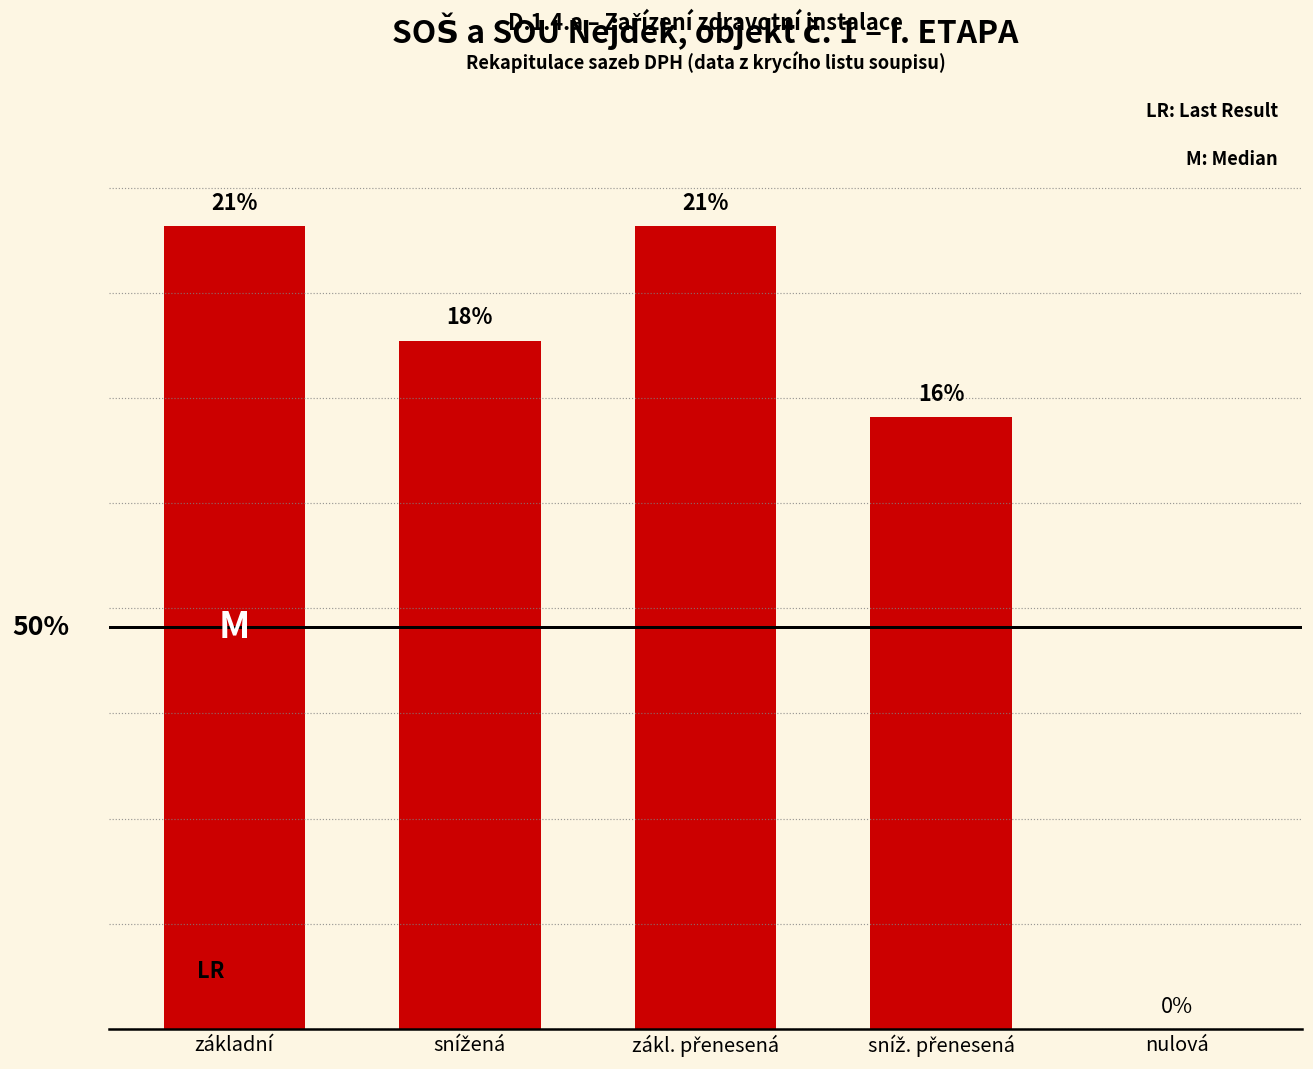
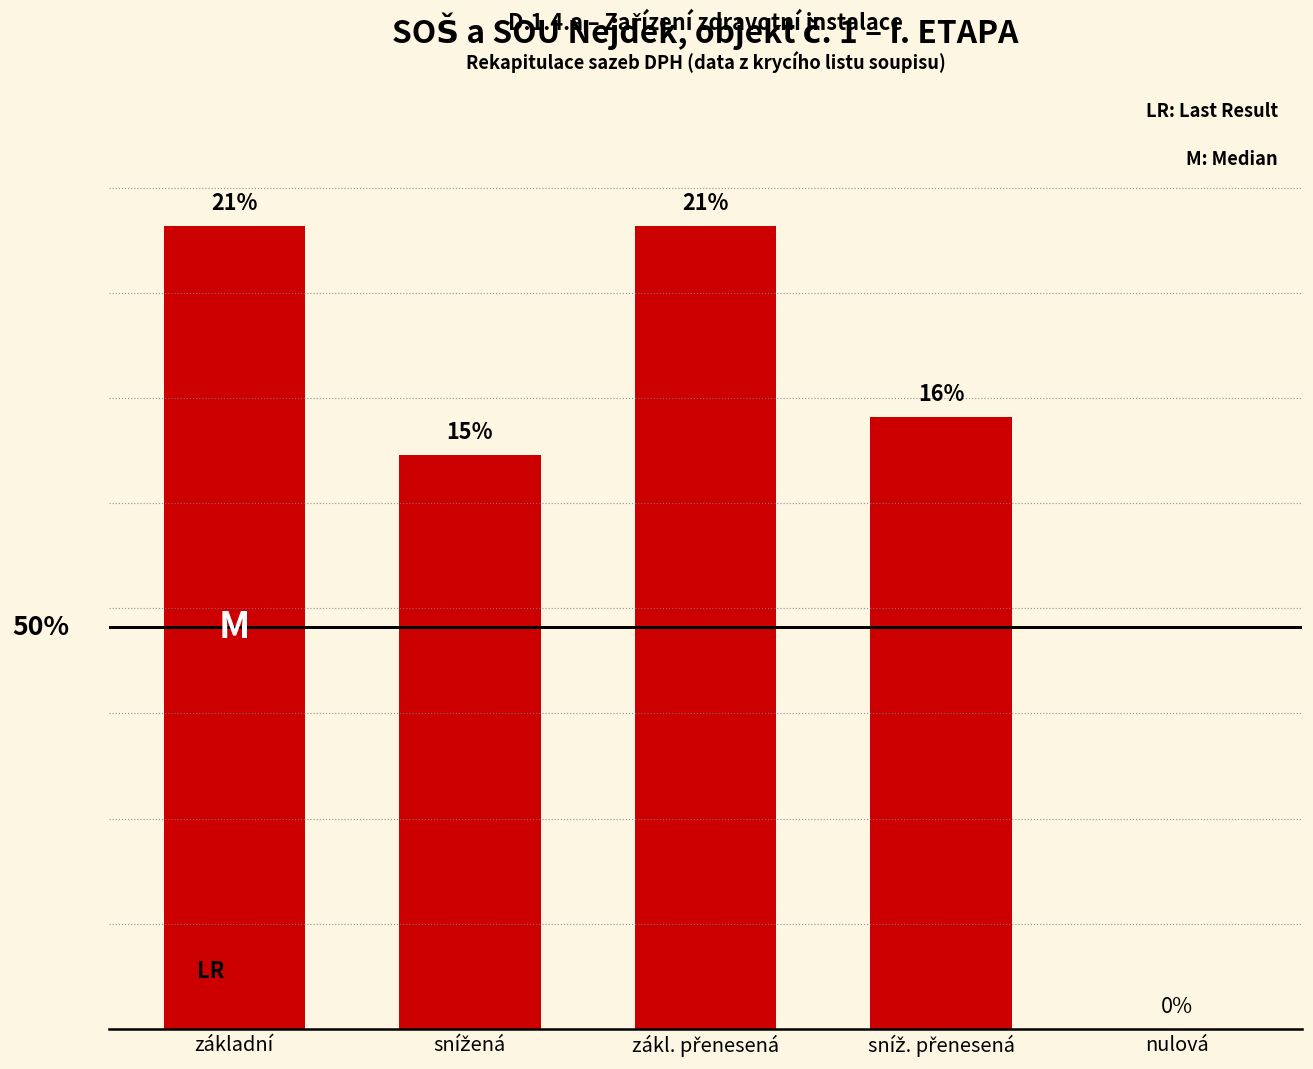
  {
    "základní": "21%",
-   "snížená": "18%",
+   "snížená": "15%",
    "zákl. přenesená": "21%",
    "sníž. přenesená": "16%",
    "nulová": "0%"
  }
